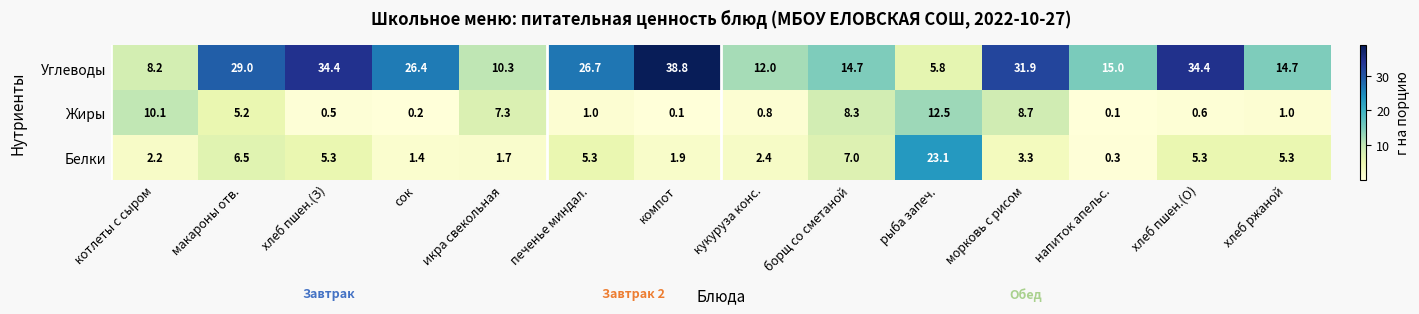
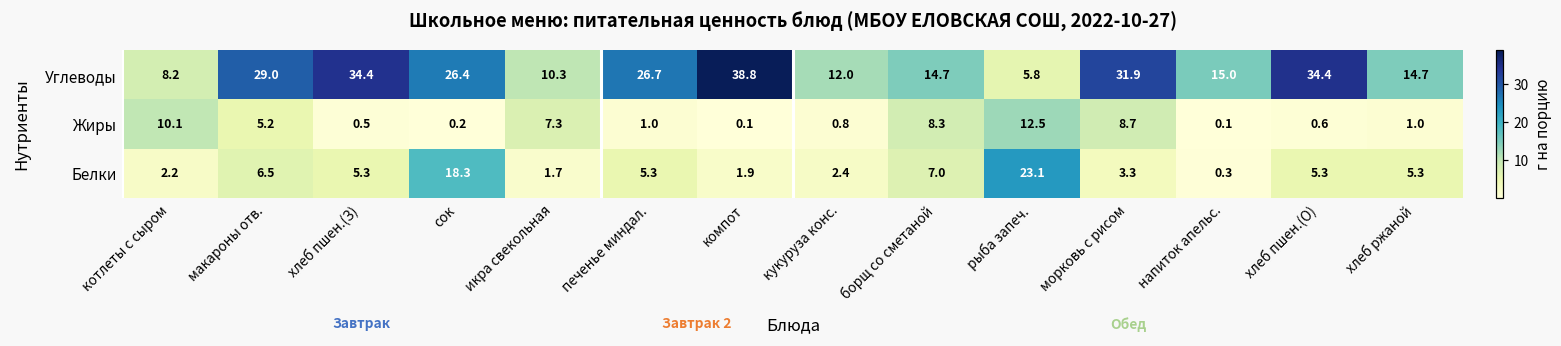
  {
    "Углеводы": {
      "котлеты с сыром": 8.2,
      "макароны отв.": 29.0,
      "хлеб пшен.(З)": 34.4,
      "сок": 26.4,
      "икра свекольная": 10.3,
      "печенье миндал.": 26.7,
      "компот": 38.8,
      "кукуруза конс.": 12.0,
      "борщ со сметаной": 14.7,
      "рыба запеч.": 5.8,
      "морковь с рисом": 31.9,
      "напиток апельс.": 15.0,
      "хлеб пшен.(О)": 34.4,
      "хлеб ржаной": 14.7
    },
    "Жиры": {
      "котлеты с сыром": 10.1,
      "макароны отв.": 5.2,
      "хлеб пшен.(З)": 0.5,
      "сок": 0.2,
      "икра свекольная": 7.3,
      "печенье миндал.": 1.0,
      "компот": 0.1,
      "кукуруза конс.": 0.8,
      "борщ со сметаной": 8.3,
      "рыба запеч.": 12.5,
      "морковь с рисом": 8.7,
      "напиток апельс.": 0.1,
      "хлеб пшен.(О)": 0.6,
      "хлеб ржаной": 1.0
    },
    "Белки": {
      "котлеты с сыром": 2.2,
      "макароны отв.": 6.5,
      "хлеб пшен.(З)": 5.3,
-     "сок": 1.4,
+     "сок": 18.3,
      "икра свекольная": 1.7,
      "печенье миндал.": 5.3,
      "компот": 1.9,
      "кукуруза конс.": 2.4,
      "борщ со сметаной": 7.0,
      "рыба запеч.": 23.1,
      "морковь с рисом": 3.3,
      "напиток апельс.": 0.3,
      "хлеб пшен.(О)": 5.3,
      "хлеб ржаной": 5.3
    }
  }
